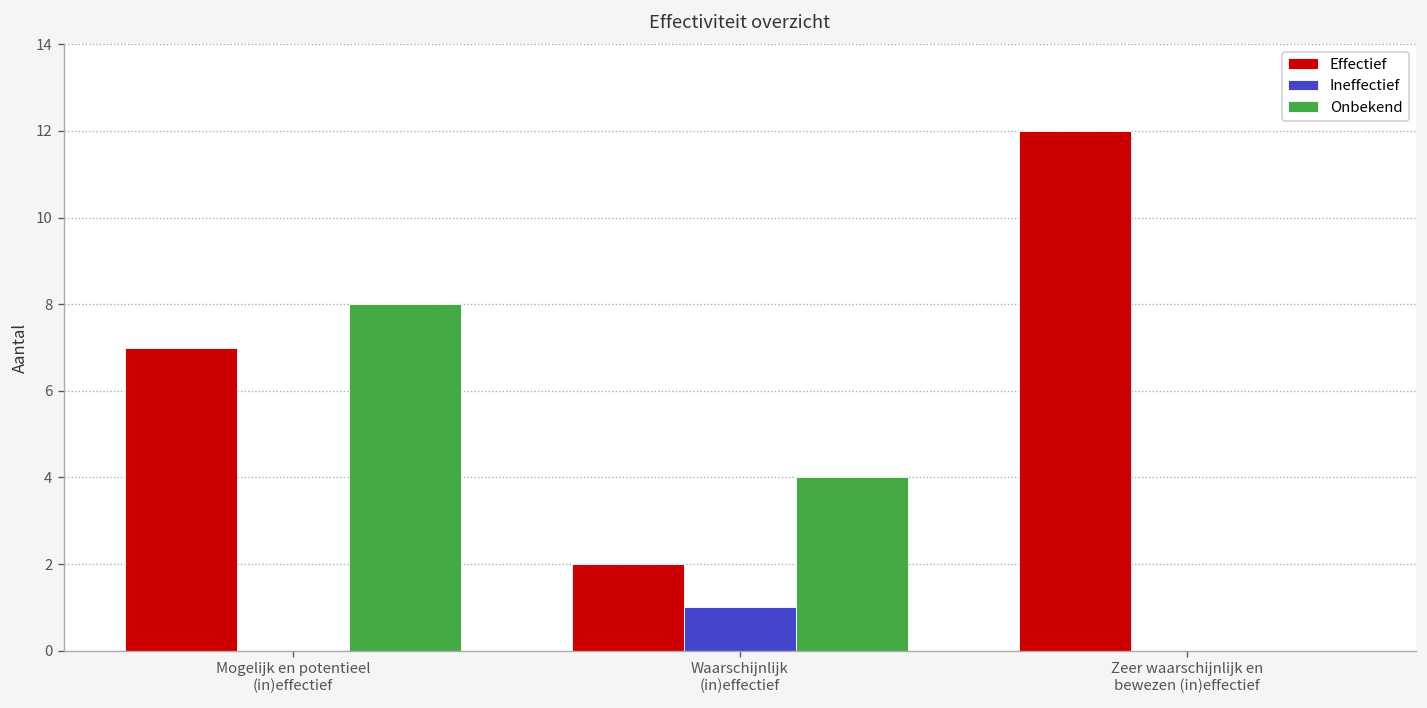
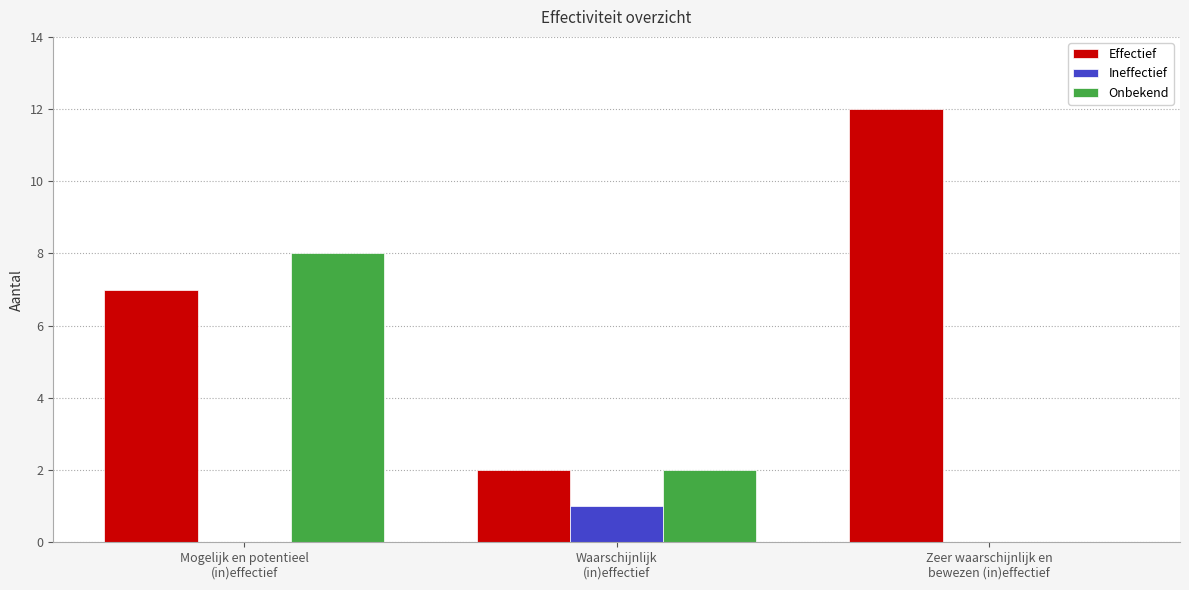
  {
    "Effectief": {
      "Mogelijk en potentieel (in)effectief": 7,
      "Waarschijnlijk (in)effectief": 2,
      "Zeer waarschijnlijk en bewezen (in)effectief": 12
    },
    "Ineffectief": {
      "Mogelijk en potentieel (in)effectief": 0,
      "Waarschijnlijk (in)effectief": 1,
      "Zeer waarschijnlijk en bewezen (in)effectief": 0
    },
    "Onbekend": {
      "Mogelijk en potentieel (in)effectief": 8,
-     "Waarschijnlijk (in)effectief": 4,
+     "Waarschijnlijk (in)effectief": 2,
      "Zeer waarschijnlijk en bewezen (in)effectief": 0
    }
  }
